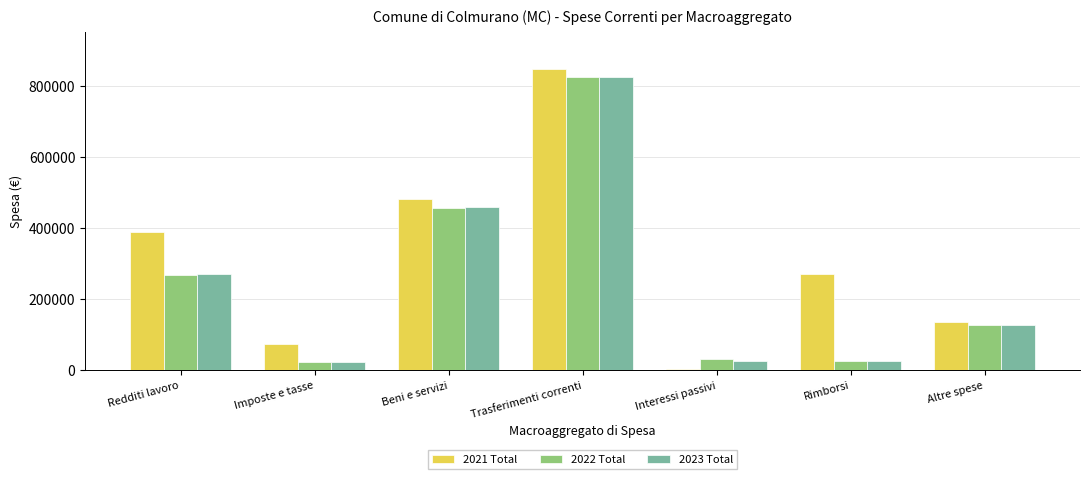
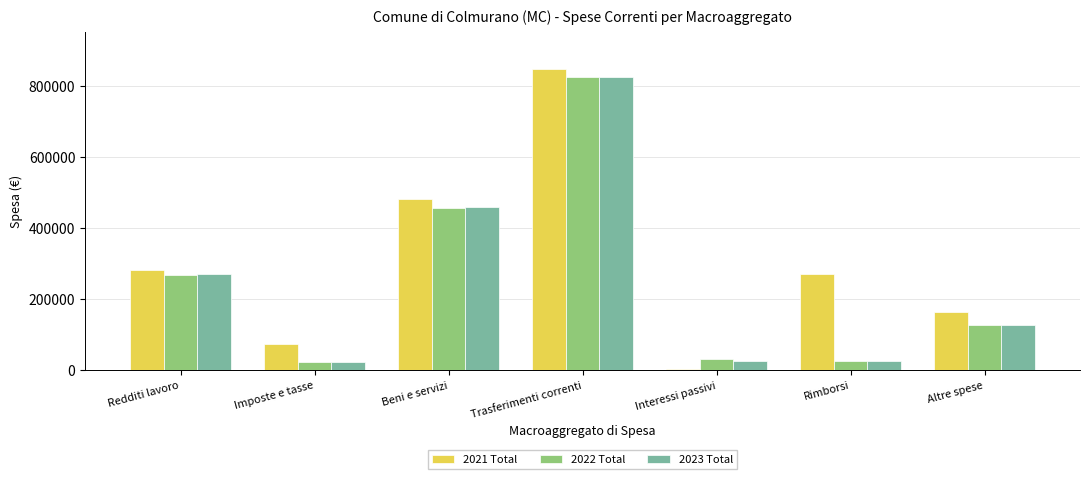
  {
    "2021 Total": {
-     "Redditi lavoro": 390000,
+     "Redditi lavoro": 280000,
      "Imposte e tasse": 70000,
      "Beni e servizi": 480000,
      "Trasferimenti correnti": 850000,
      "Rimborsi": 270000,
-     "Altre spese": 140000
+     "Altre spese": 160000
    }
  }
